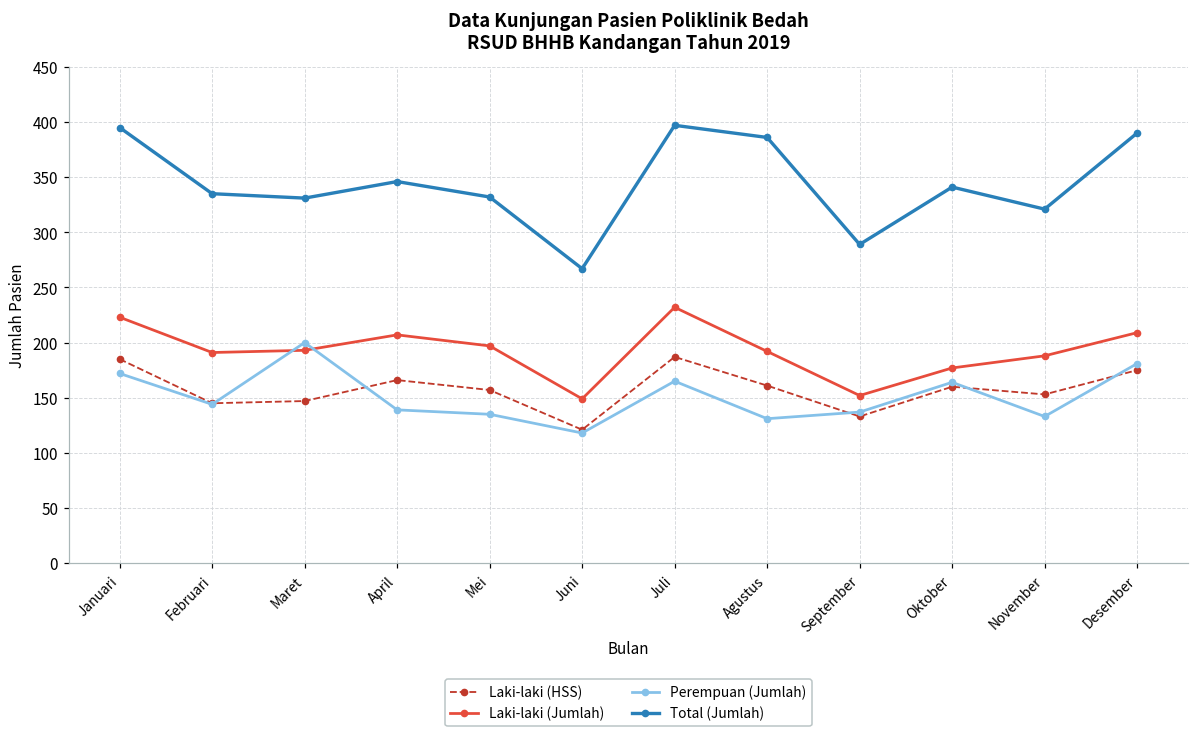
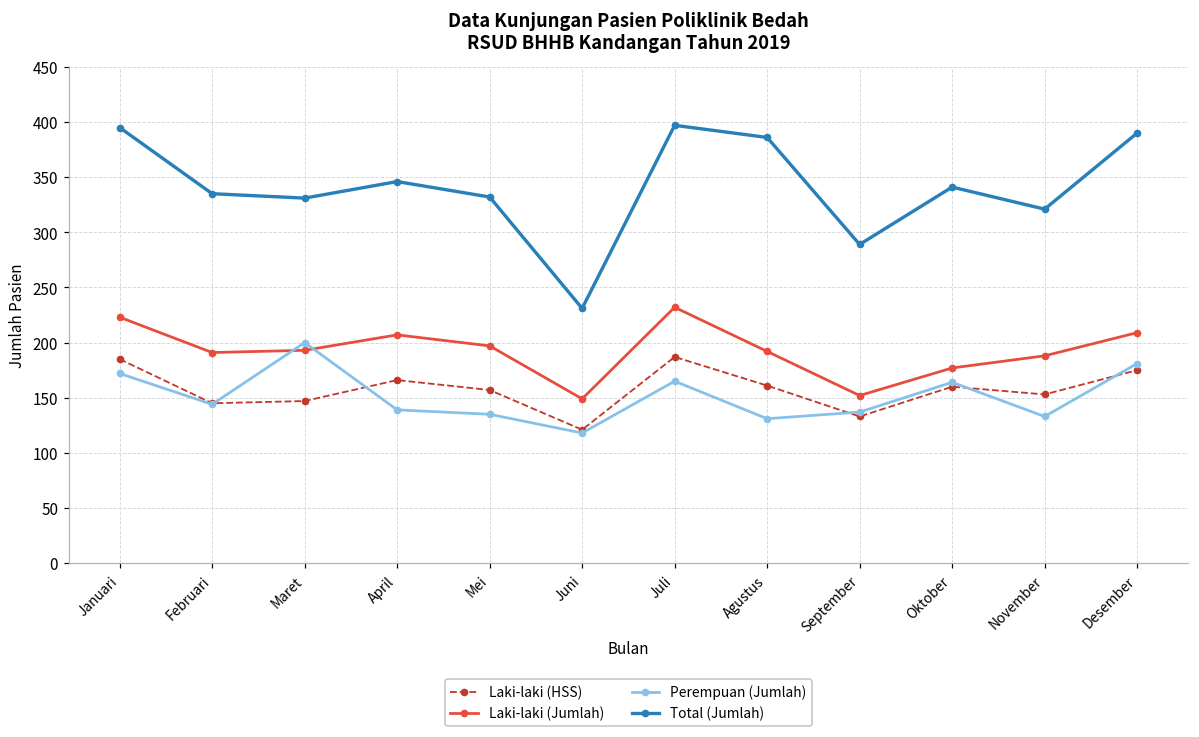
  {
    "Perempuan (Jumlah)": {
      "Januari": 172,
      "Maret": 200,
      "April": 139,
      "Mei": 135,
      "Juni": 118,
      "Juli": 165,
      "Agustus": 131,
      "September": 137,
      "Oktober": 164,
      "November": 133,
      "Desember": 181
    },
    "Total (Jumlah)": {
      "Januari": 395,
      "Februari": 335,
      "Maret": 331,
      "April": 346,
      "Mei": 332,
-     "Juni": 267,
+     "Juni": 231,
      "Juli": 397,
      "Agustus": 386,
      "September": 289,
      "Oktober": 341,
      "November": 321,
      "Desember": 390
    }
  }
